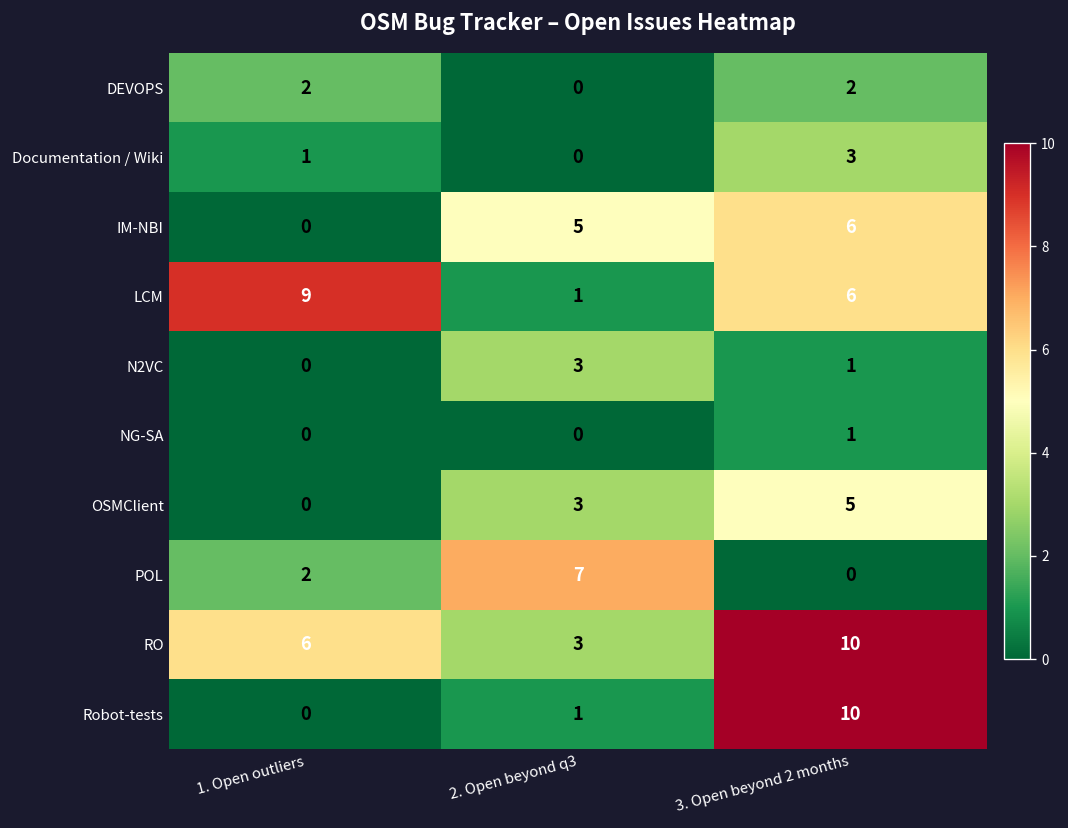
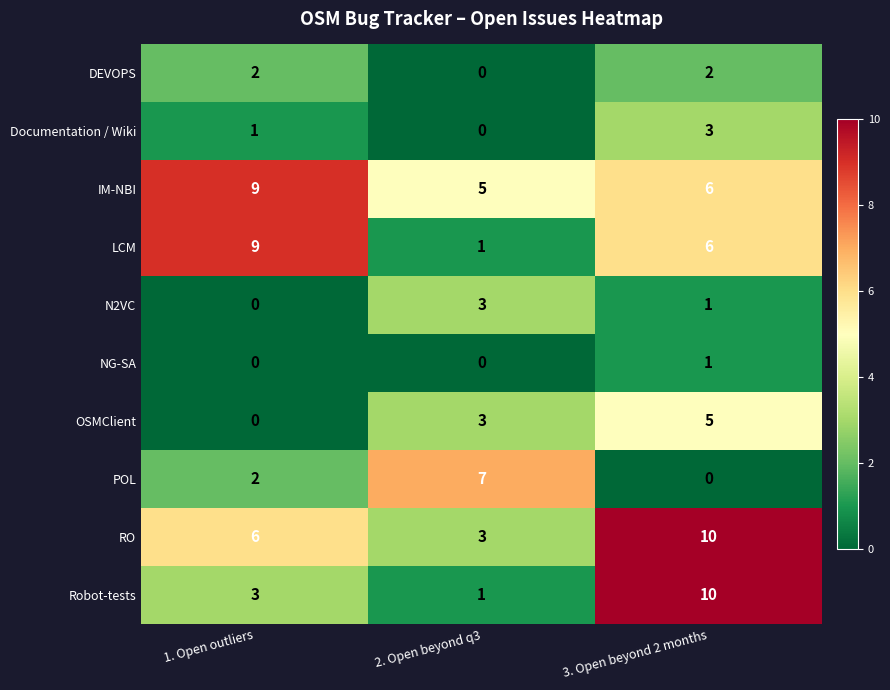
  {
    "DEVOPS": {
      "1. Open outliers": 2,
      "2. Open beyond q3": 0,
      "3. Open beyond 2 months": 2
    },
    "Documentation / Wiki": {
      "1. Open outliers": 1,
      "2. Open beyond q3": 0,
      "3. Open beyond 2 months": 3
    },
    "IM-NBI": {
-     "1. Open outliers": 0,
+     "1. Open outliers": 9,
      "2. Open beyond q3": 5,
      "3. Open beyond 2 months": 6
    },
    "LCM": {
      "1. Open outliers": 9,
      "2. Open beyond q3": 1,
      "3. Open beyond 2 months": 6
    },
    "N2VC": {
      "1. Open outliers": 0,
      "2. Open beyond q3": 3,
      "3. Open beyond 2 months": 1
    },
    "NG-SA": {
      "1. Open outliers": 0,
      "2. Open beyond q3": 0,
      "3. Open beyond 2 months": 1
    },
    "OSMClient": {
      "1. Open outliers": 0,
      "2. Open beyond q3": 3,
      "3. Open beyond 2 months": 5
    },
    "POL": {
      "1. Open outliers": 2,
      "2. Open beyond q3": 7,
      "3. Open beyond 2 months": 0
    },
    "RO": {
      "1. Open outliers": 6,
      "2. Open beyond q3": 3,
      "3. Open beyond 2 months": 10
    },
    "Robot-tests": {
-     "1. Open outliers": 0,
+     "1. Open outliers": 3,
      "2. Open beyond q3": 1,
      "3. Open beyond 2 months": 10
    }
  }
